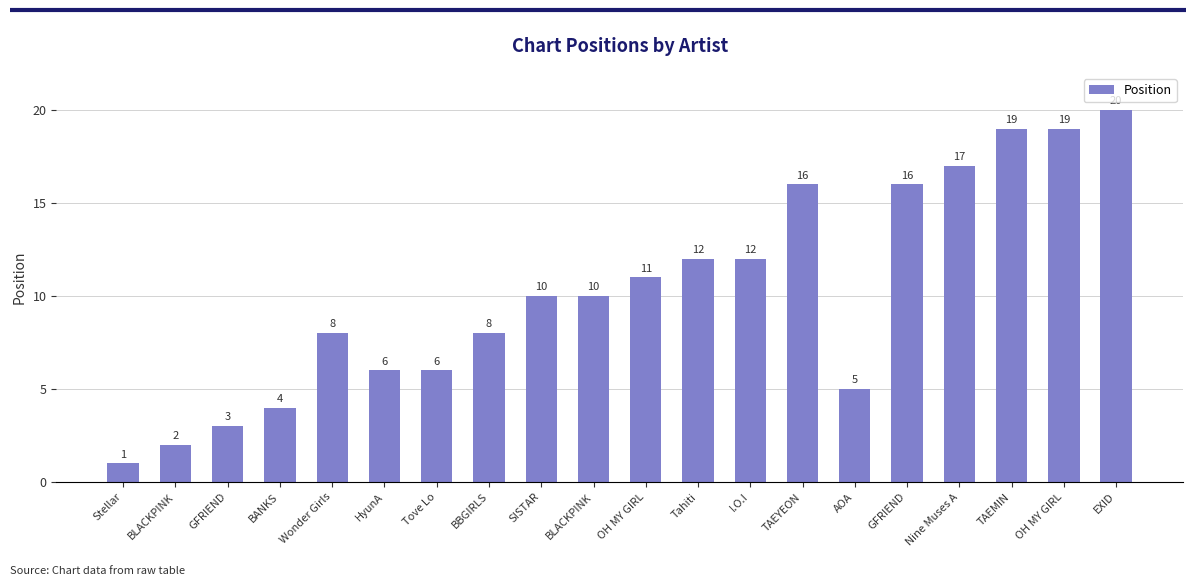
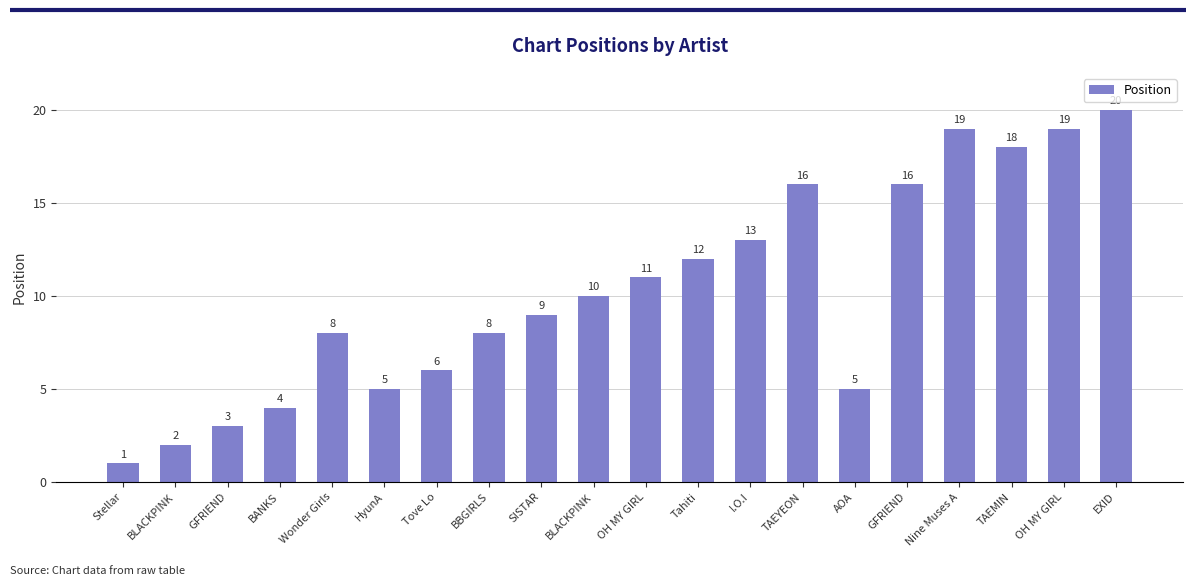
  {
    "Stellar": 1,
    "BANKS": 4,
    "Wonder Girls": 8,
-   "HyunA": 6,
+   "HyunA": 5,
    "Tove Lo": 6,
    "BBGIRLS": 8,
-   "SISTAR": 10,
+   "SISTAR": 9,
    "Tahiti": 12,
-   "I.O.I": 12,
+   "I.O.I": 13,
    "TAEYEON": 16,
    "AOA": 5,
-   "Nine Muses A": 17,
-   "TAEMIN": 19
+   "Nine Muses A": 19,
+   "TAEMIN": 18
  }
